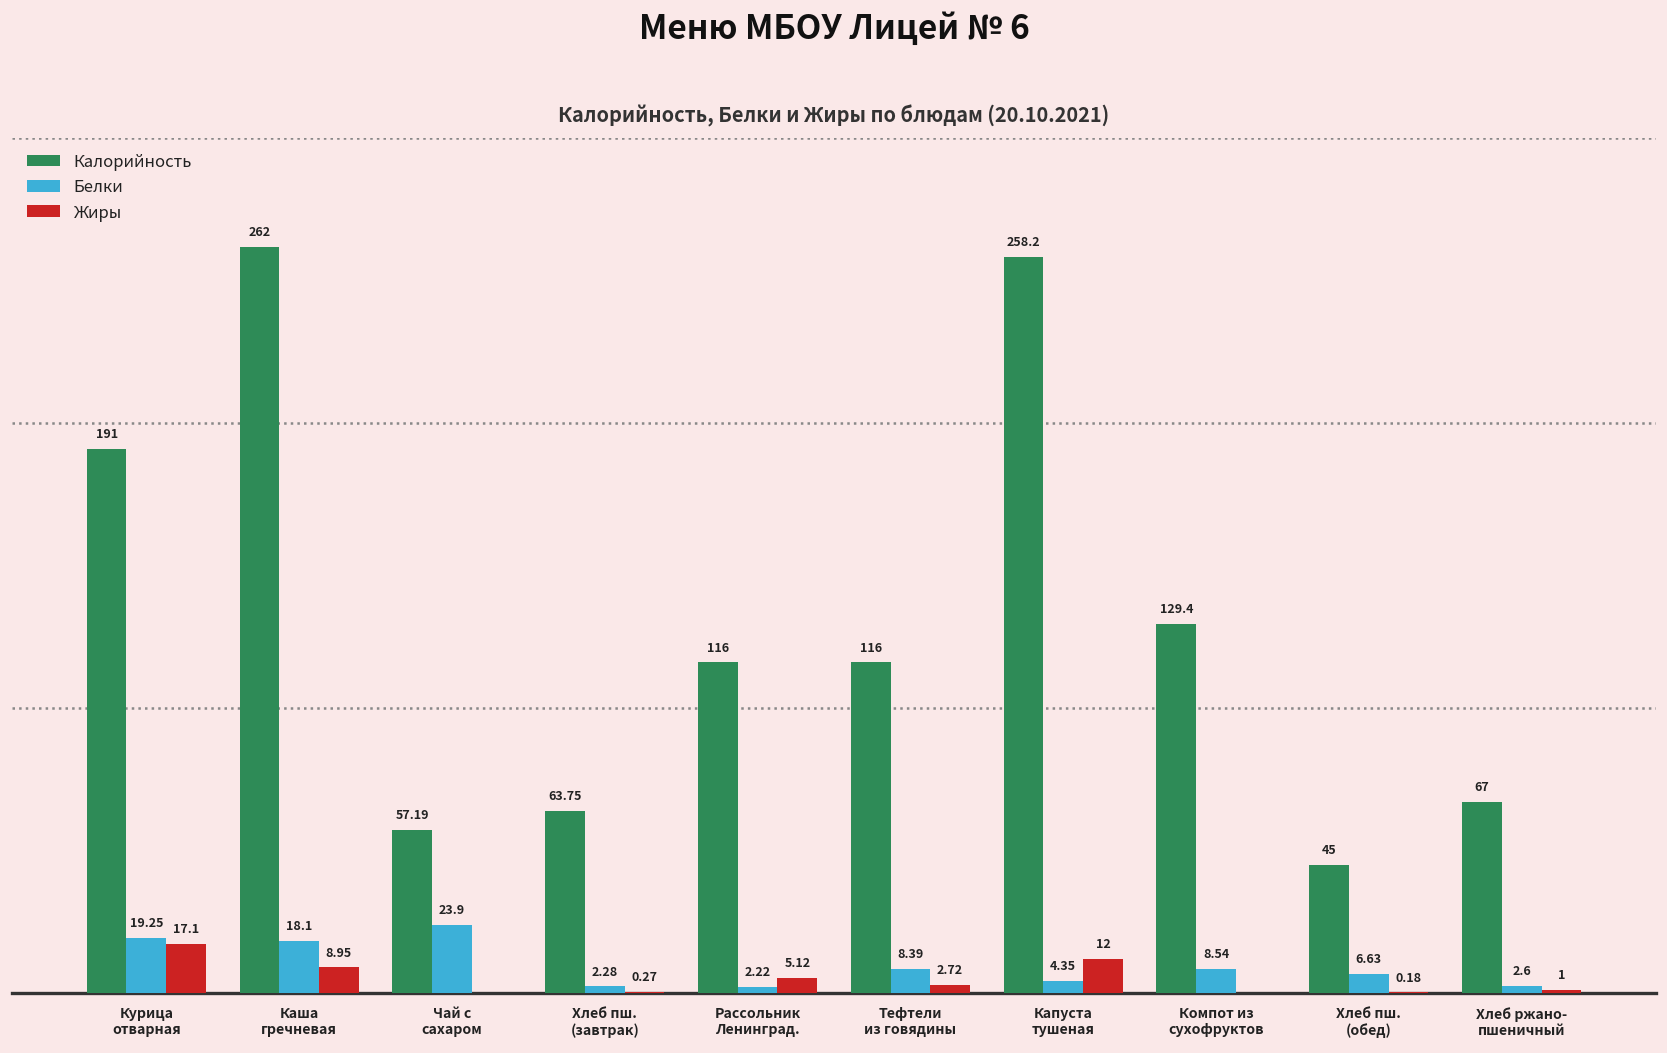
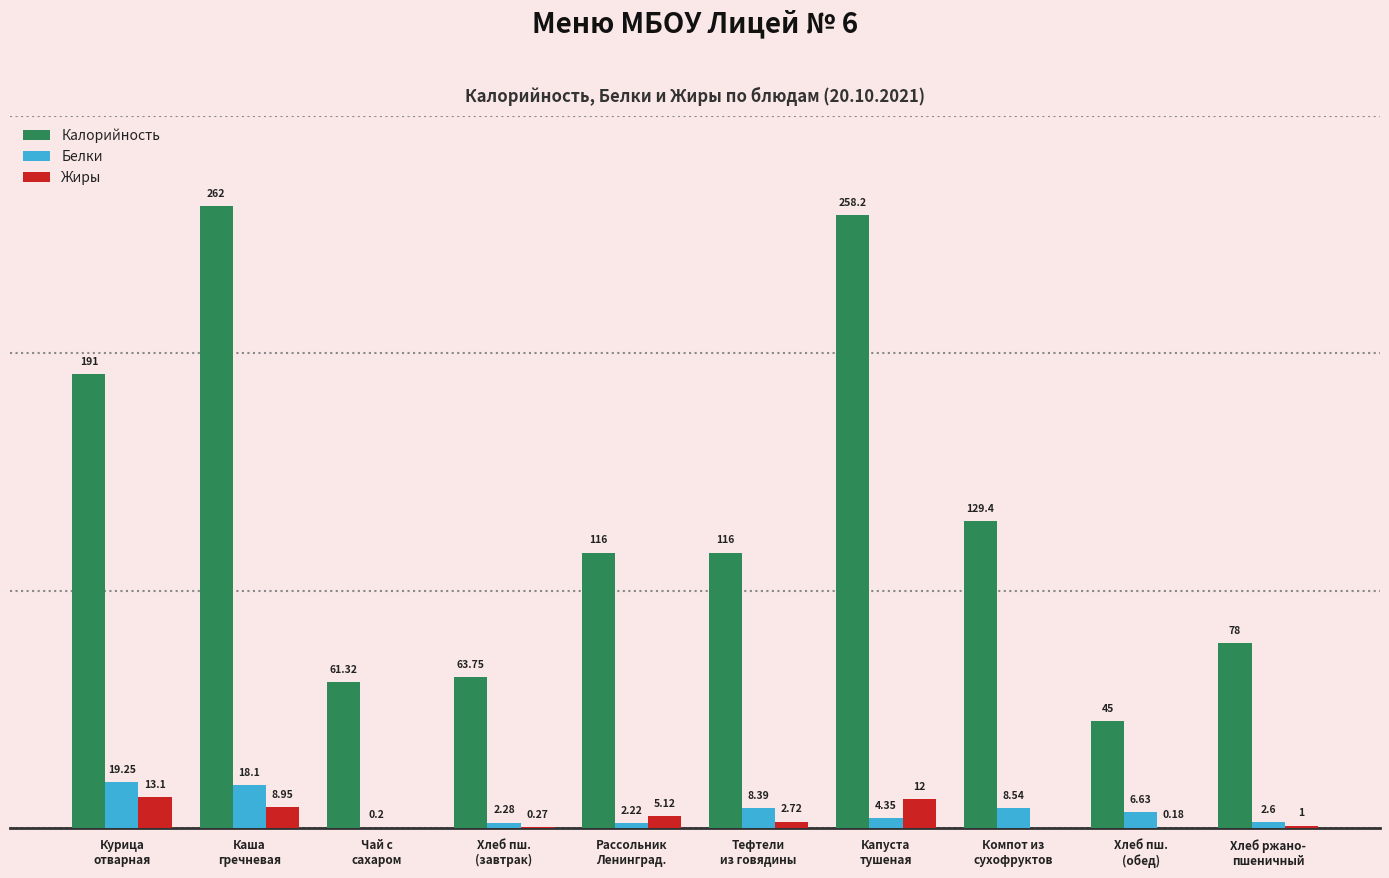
  {
    "Калорийность": {
      "Курица отварная": 191,
      "Каша гречневая": 262,
-     "Чай с сахаром": 57.19,
+     "Чай с сахаром": 61.32,
      "Хлеб пш. (завтрак)": 63.75,
      "Рассольник Ленинград.": 116,
      "Тефтели из говядины": 116,
      "Капуста тушеная": 258.2,
      "Компот из сухофруктов": 129.4,
      "Хлеб пш. (обед)": 45,
-     "Хлеб ржано- пшеничный": 67
+     "Хлеб ржано- пшеничный": 78
    },
    "Белки": {
      "Курица отварная": 19.25,
      "Каша гречневая": 18.1,
-     "Чай с сахаром": 23.9,
+     "Чай с сахаром": 0.2,
      "Хлеб пш. (завтрак)": 2.28,
      "Рассольник Ленинград.": 2.22,
      "Тефтели из говядины": 8.39,
      "Капуста тушеная": 4.35,
      "Компот из сухофруктов": 8.54,
      "Хлеб пш. (обед)": 6.63,
      "Хлеб ржано- пшеничный": 2.6
    },
    "Жиры": {
-     "Курица отварная": 17.1,
+     "Курица отварная": 13.1,
      "Каша гречневая": 8.95,
      "Хлеб пш. (завтрак)": 0.27,
      "Рассольник Ленинград.": 5.12,
      "Тефтели из говядины": 2.72,
      "Капуста тушеная": 12,
      "Хлеб пш. (обед)": 0.18,
      "Хлеб ржано- пшеничный": 1
    }
  }
